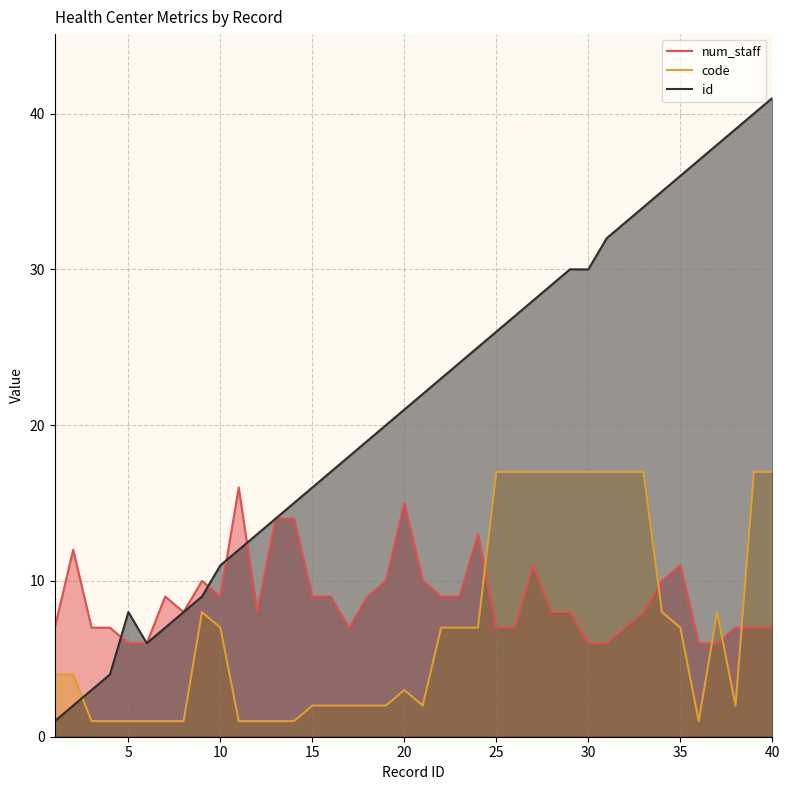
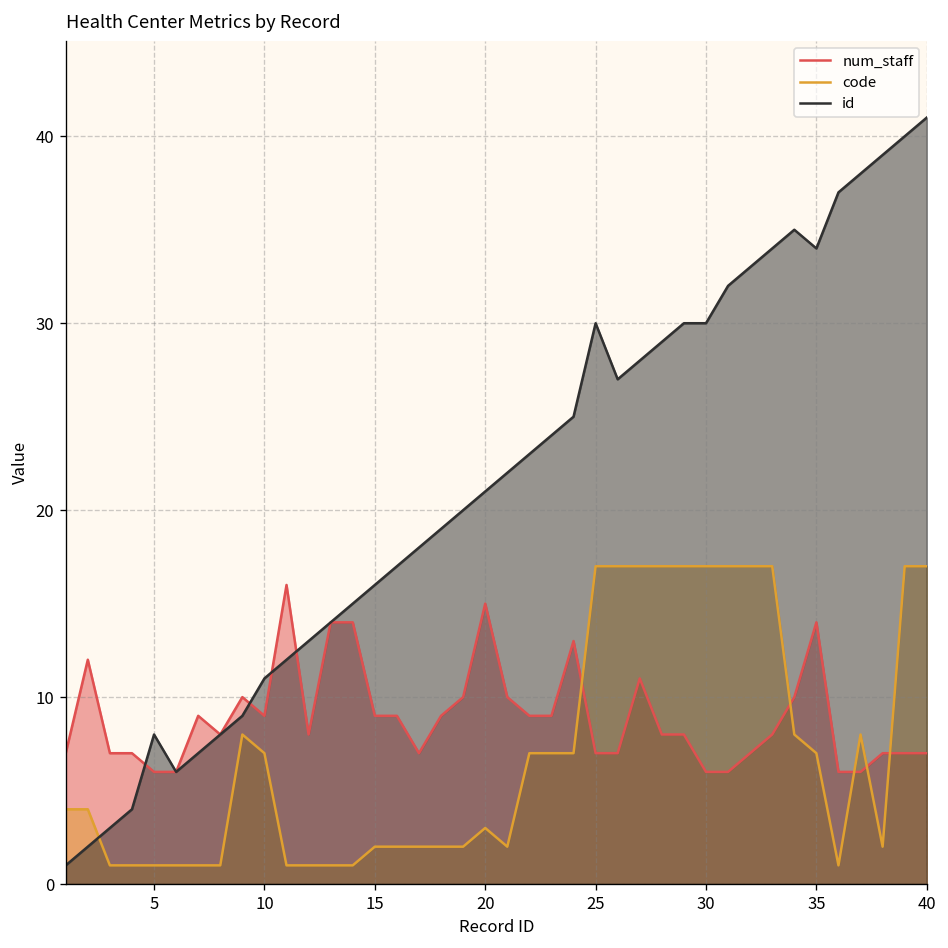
  {
    "num_staff": {
      "5": 6,
      "10": 9,
      "15": 9,
      "20": 15,
      "25": 7,
      "30": 6,
-     "35": 11,
+     "35": 14,
      "40": 7
    },
    "code": {
      "5": 1,
      "10": 7,
      "15": 2,
      "20": 3,
      "25": 17,
      "30": 17,
      "35": 7,
      "40": 17
    },
    "id": {
      "5": 8,
      "10": 11,
      "15": 16,
      "20": 21,
-     "25": 26,
+     "25": 30,
      "30": 30,
-     "35": 36,
+     "35": 34,
      "40": 41
    }
  }
